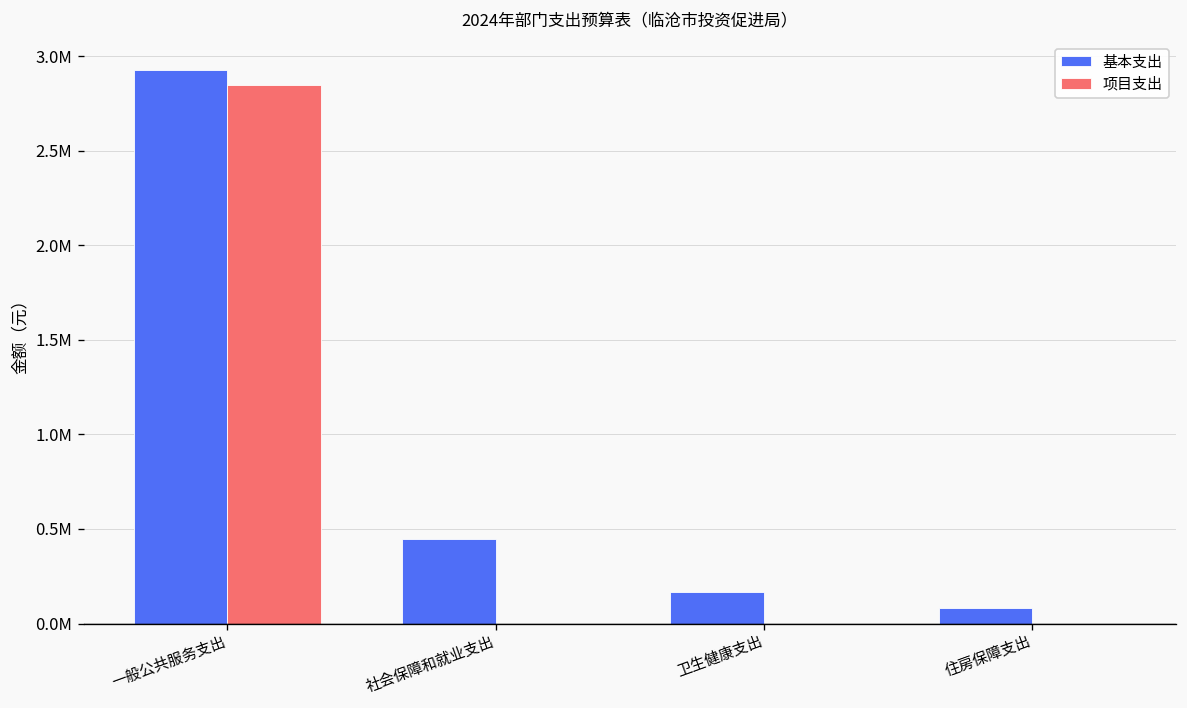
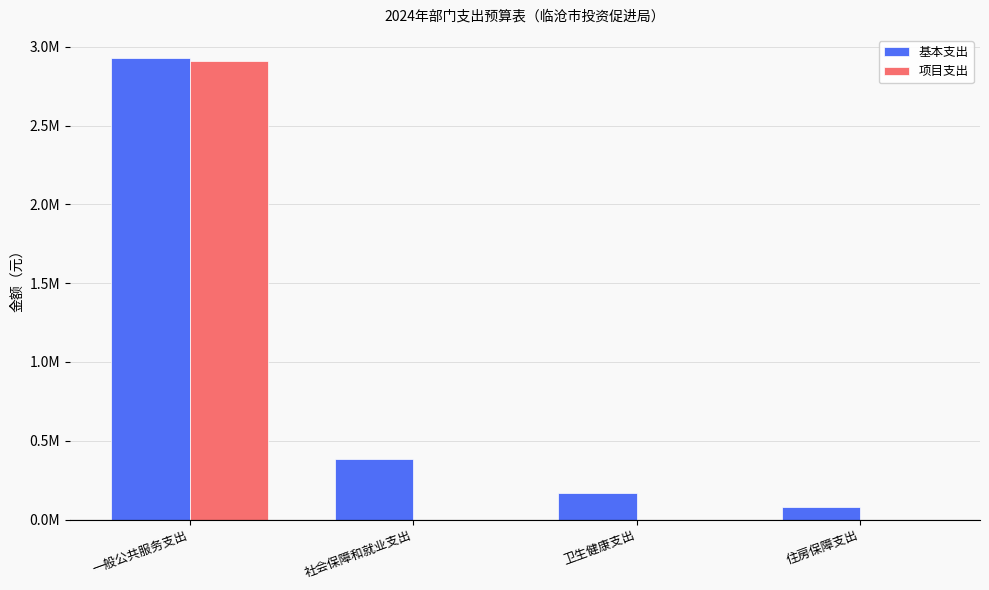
  {
    "基本支出": {
      "一般公共服务支出": 2930000,
-     "社会保障和就业支出": 440000,
+     "社会保障和就业支出": 380000,
      "卫生健康支出": 170000,
      "住房保障支出": 80000
    },
    "项目支出": {
-     "一般公共服务支出": 2850000,
+     "一般公共服务支出": 2910000,
      "社会保障和就业支出": 0,
      "卫生健康支出": 0,
      "住房保障支出": 0
    }
  }
